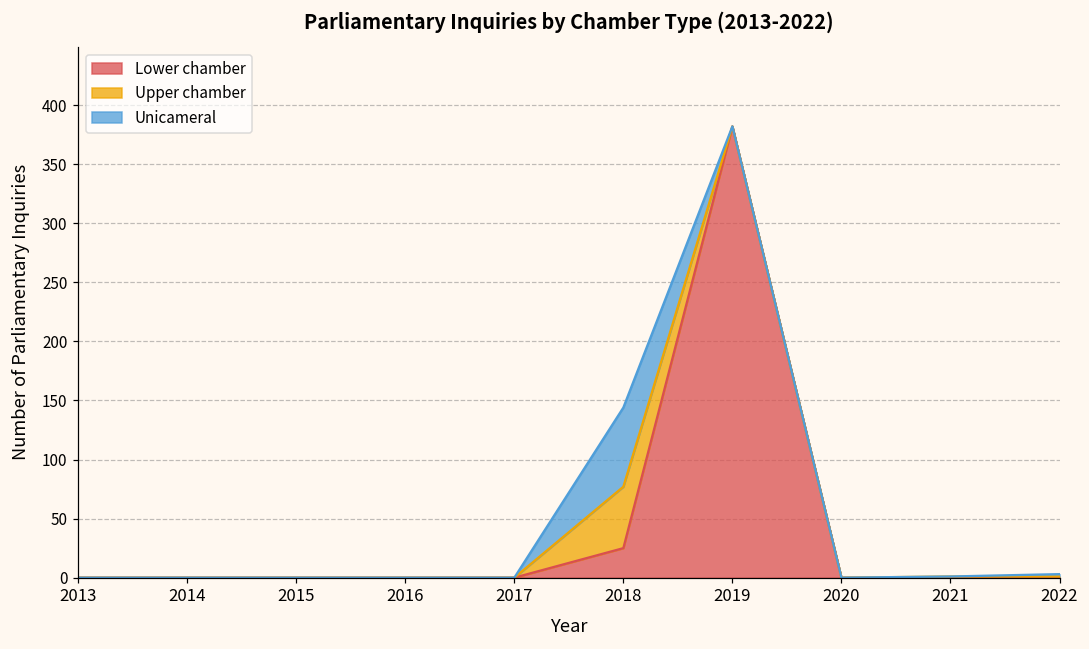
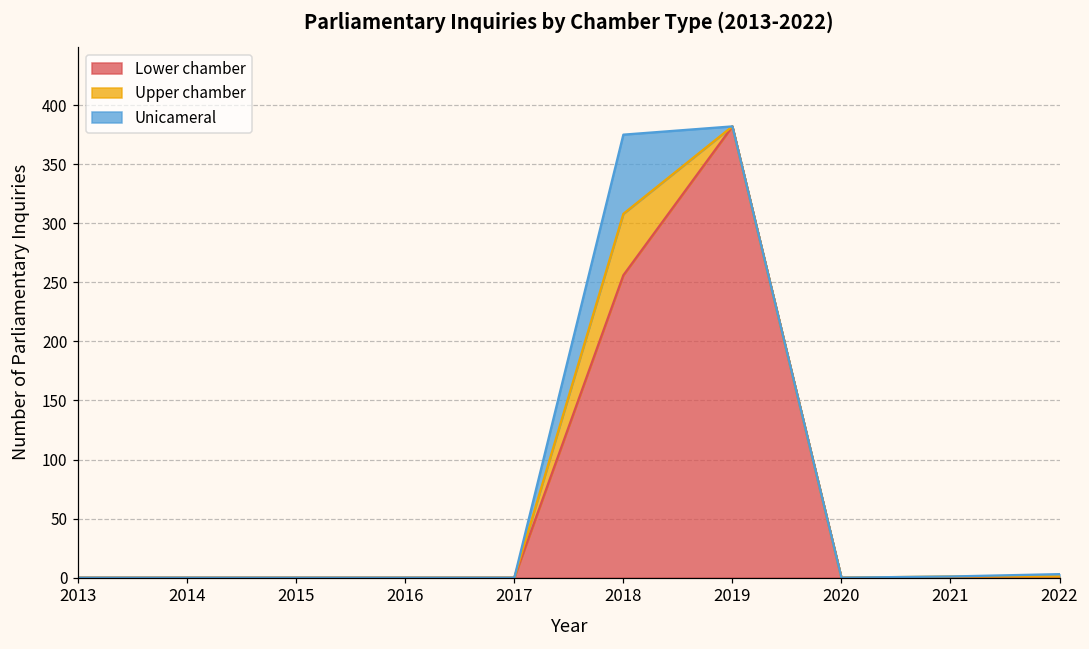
  {
    "Lower chamber": {
-     "2018": 25
+     "2018": 256
    },
    "Upper chamber": {
      "2018": 52
    },
    "Unicameral": {
      "2018": 67
    }
  }
